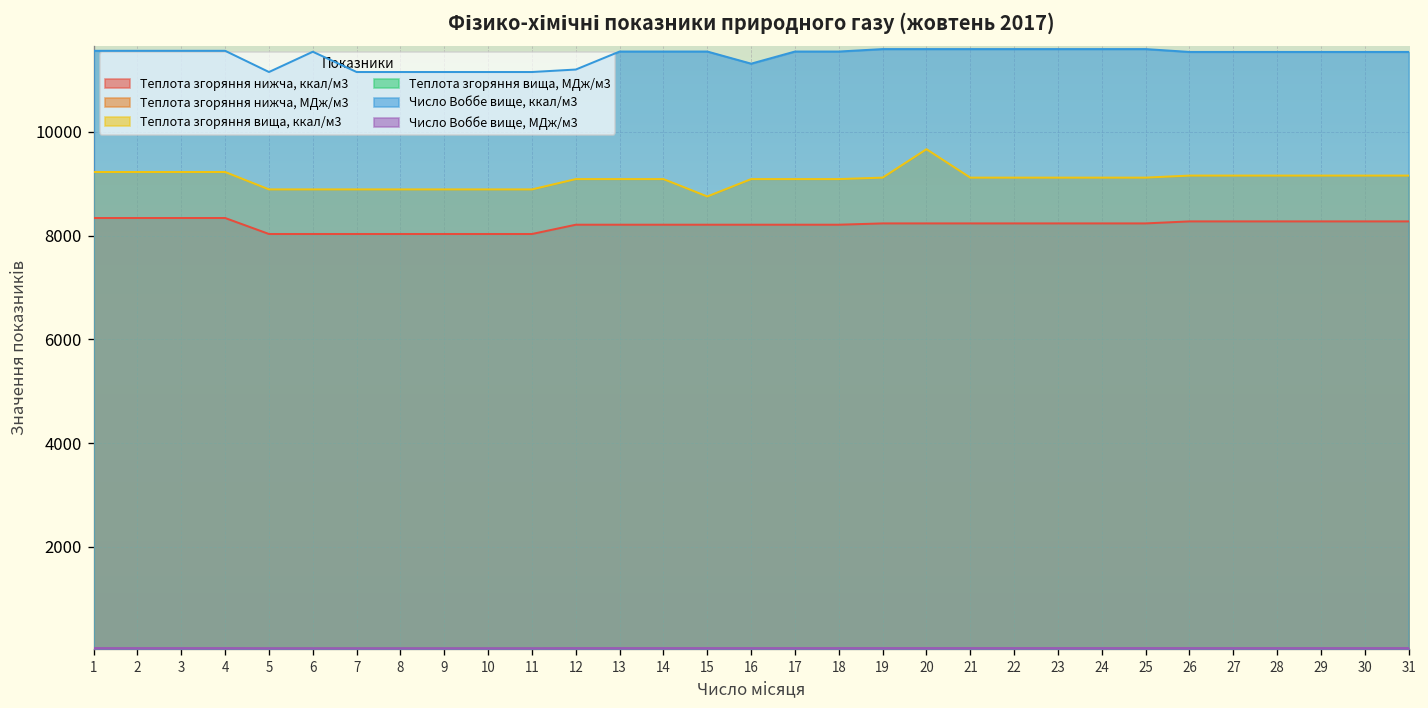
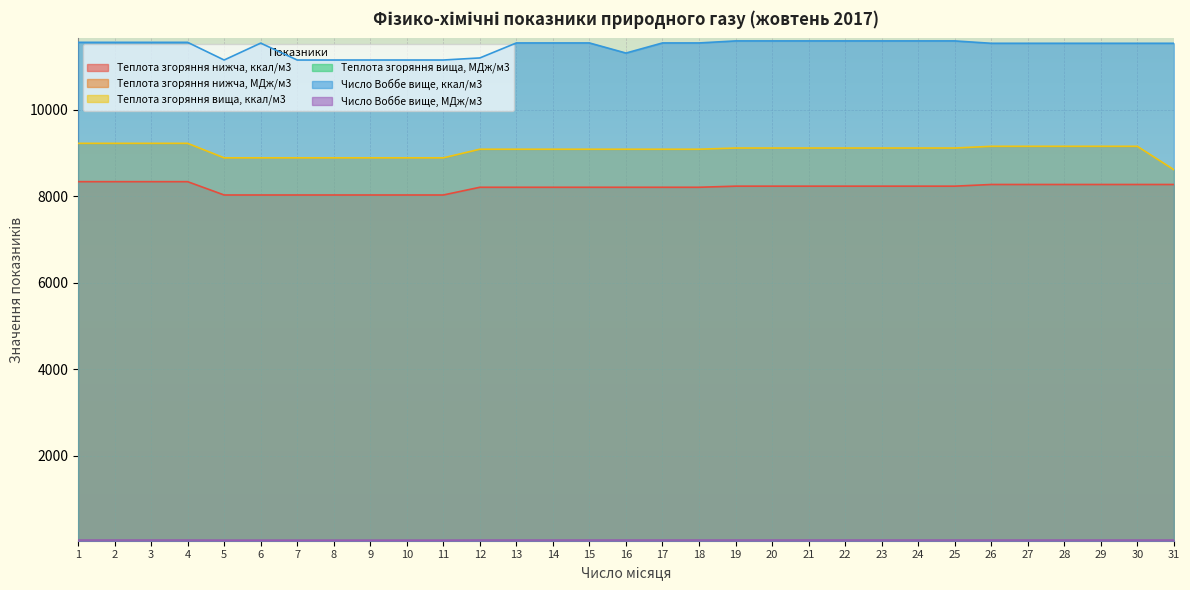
  {
    "Теплота згоряння вища, ккал/м3": {
      "1": 9200,
      "2": 9200,
      "3": 9200,
      "4": 9200,
      "5": 8900,
      "6": 8900,
      "7": 8900,
      "8": 8900,
      "9": 8900,
      "10": 8900,
      "11": 8900,
      "12": 9100,
      "13": 9100,
      "14": 9100,
-     "15": 8800,
+     "15": 9100,
      "16": 9100,
      "17": 9100,
      "18": 9100,
      "19": 9100,
-     "20": 9700,
+     "20": 9100,
      "21": 9100,
      "22": 9100,
      "23": 9100,
      "24": 9100,
      "25": 9100,
      "26": 9200,
      "27": 9200,
      "28": 9200,
      "29": 9200,
      "30": 9200,
-     "31": 9200
+     "31": 8600
    },
    "Число Воббе вище, ккал/м3": {
      "1": 11600,
      "2": 11600,
      "3": 11600,
      "4": 11600,
      "6": 11500,
      "13": 11600,
      "14": 11600,
      "15": 11600,
      "16": 11300,
      "17": 11600,
      "18": 11600,
      "19": 11600,
      "20": 11600,
      "21": 11600,
      "22": 11600,
      "23": 11600,
      "24": 11600,
      "25": 11600,
      "26": 11500,
      "27": 11500,
      "28": 11500,
      "29": 11500,
      "30": 11500,
      "31": 11500
    }
  }
